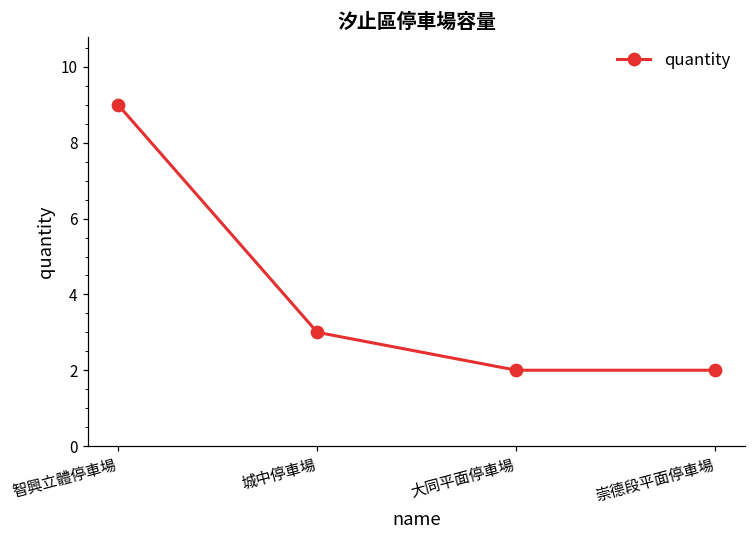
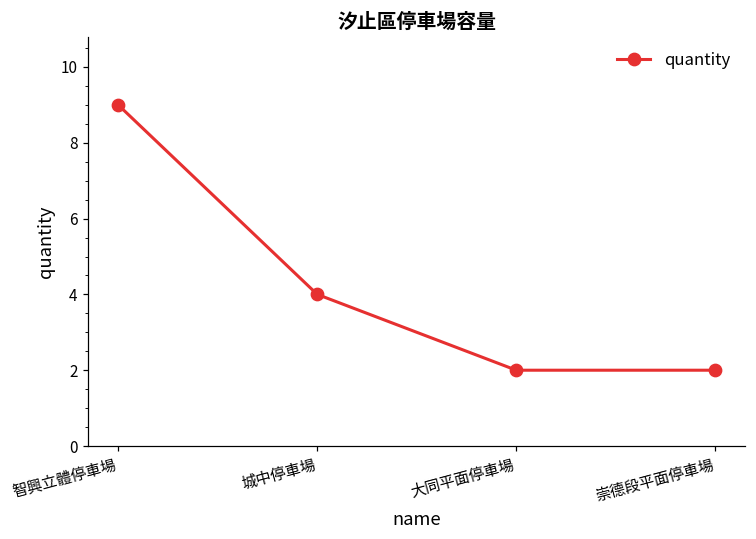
  {
    "智興立體停車場": 9,
-   "城中停車場": 3,
+   "城中停車場": 4,
    "大同平面停車場": 2,
    "崇德段平面停車場": 2
  }
